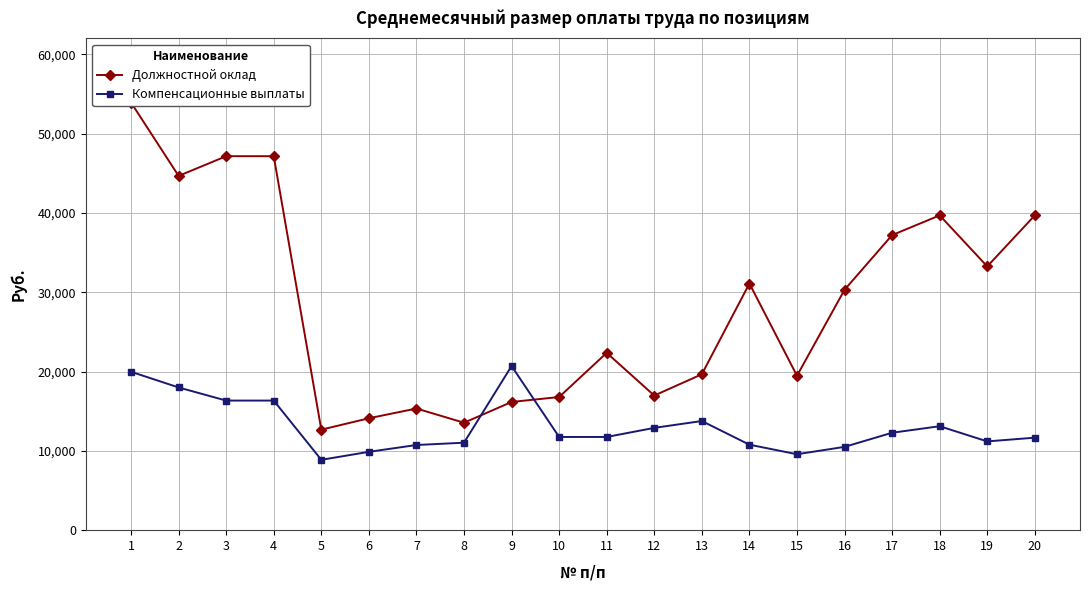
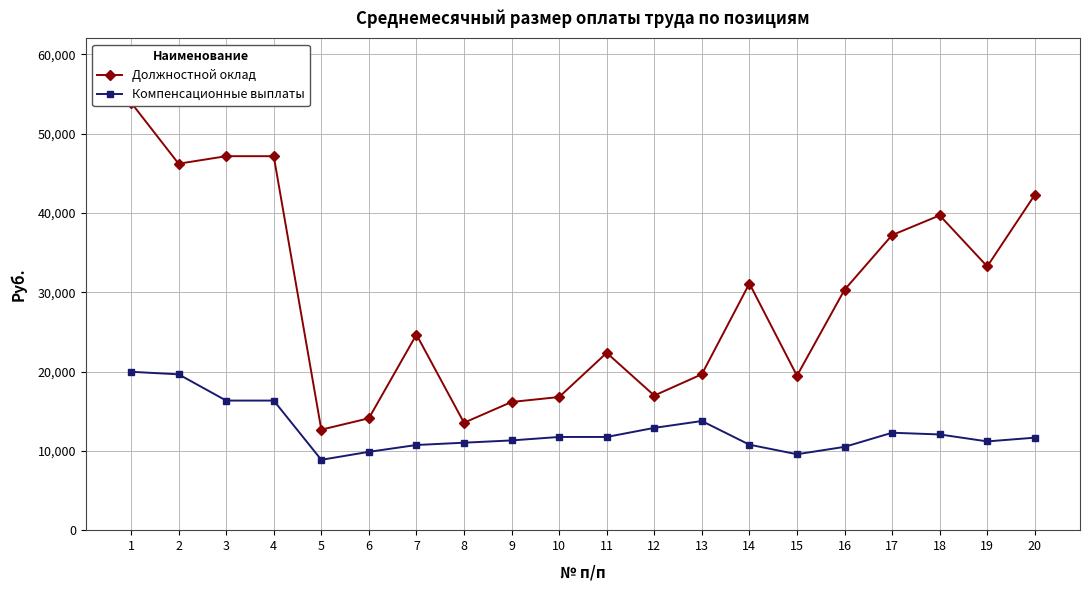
  {
    "Должностной оклад": {
-     "2": "45,000",
+     "2": "46,000",
      "3": "47,000",
      "4": "47,000",
      "5": "13,000",
      "6": "14,000",
-     "7": "15,000",
+     "7": "25,000",
      "8": "14,000",
      "9": "16,000",
      "10": "17,000",
      "11": "22,000",
      "12": "17,000",
      "13": "20,000",
      "14": "31,000",
      "15": "19,000",
      "16": "30,000",
      "17": "37,000",
      "18": "40,000",
      "19": "33,000",
-     "20": "40,000"
+     "20": "42,000"
    },
    "Компенсационные выплаты": {
      "1": "20,000",
-     "2": "18,000",
+     "2": "20,000",
      "3": "16,000",
      "4": "16,000",
      "5": "9,000",
      "6": "10,000",
      "7": "11,000",
      "8": "11,000",
-     "9": "21,000",
+     "9": "11,000",
      "10": "12,000",
      "11": "12,000",
      "12": "13,000",
      "13": "14,000",
      "14": "11,000",
      "15": "10,000",
      "16": "11,000",
      "17": "12,000",
-     "18": "13,000",
+     "18": "12,000",
      "19": "11,000",
      "20": "12,000"
    }
  }
